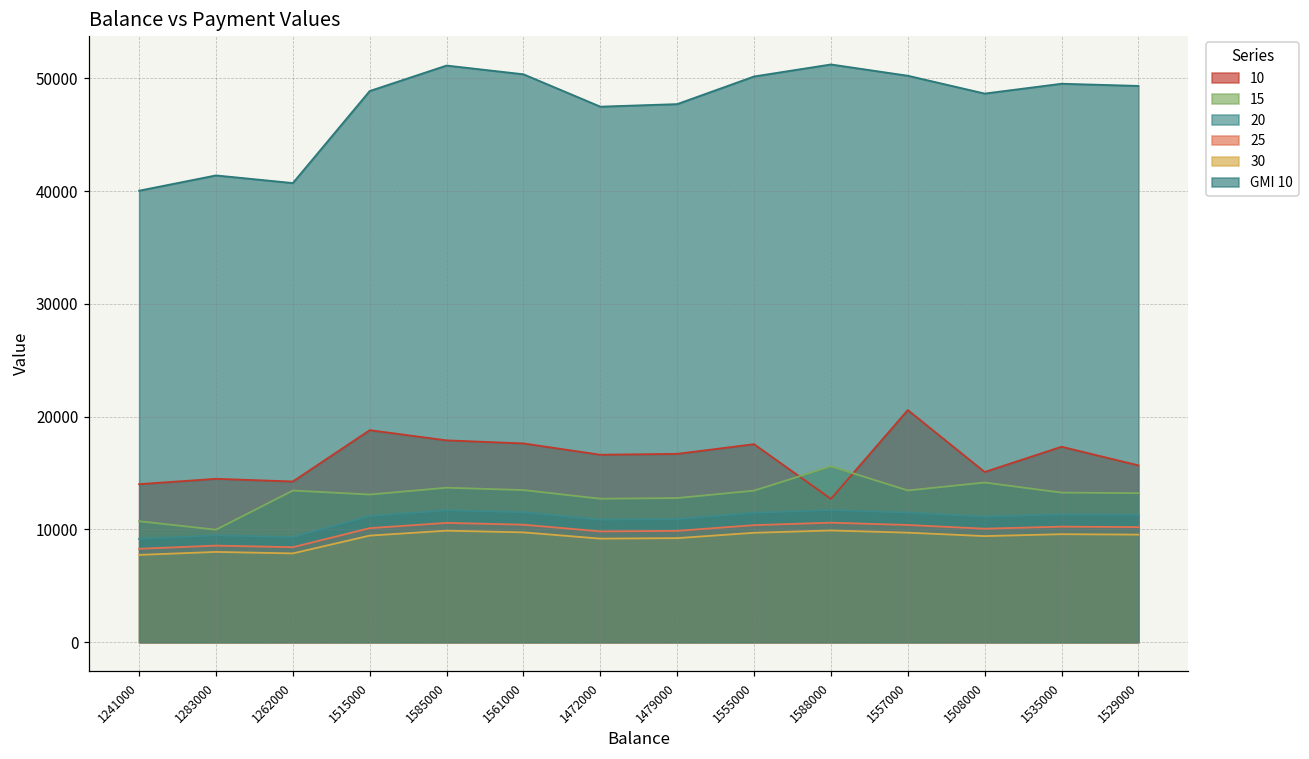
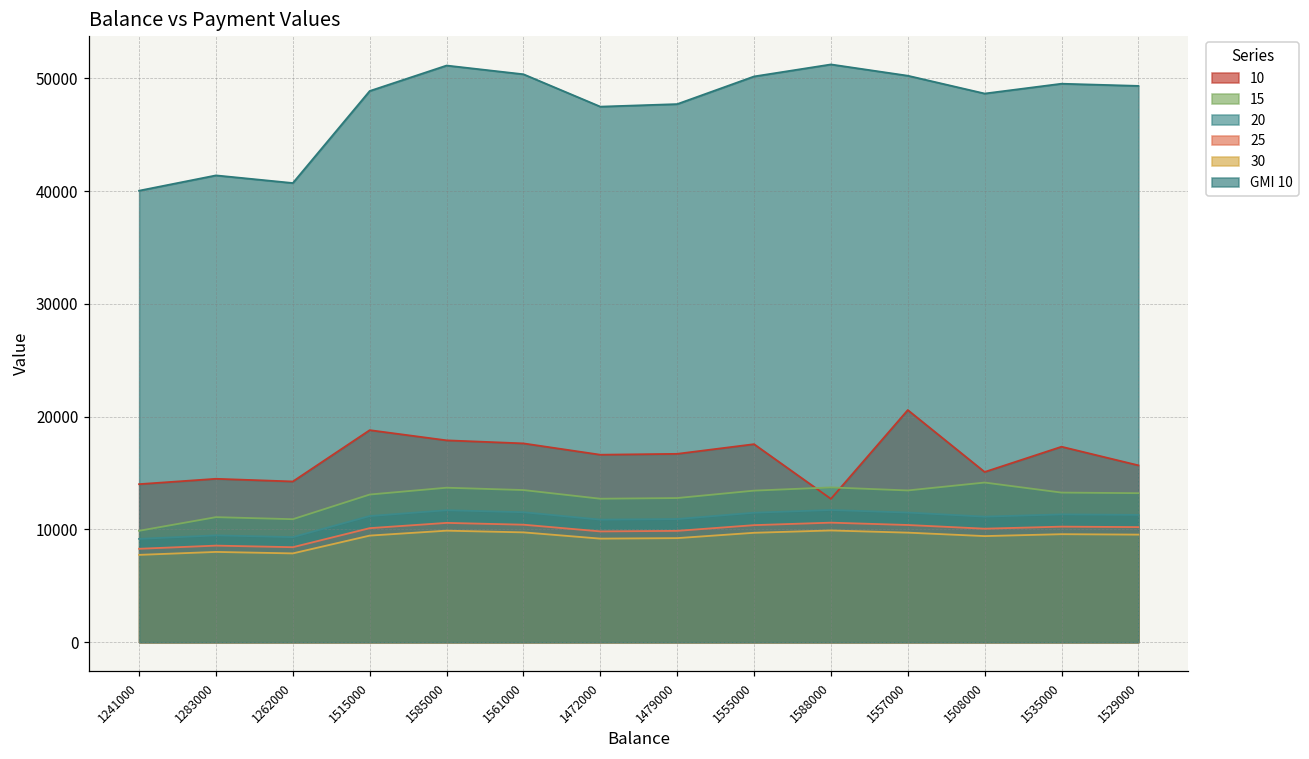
  {
    "10": {
      "1241000": 14000,
      "1283000": 14500,
      "1262000": 14200,
      "1515000": 18800,
      "1585000": 17900,
      "1561000": 17600,
      "1472000": 16600,
      "1479000": 16700,
      "1555000": 17600,
      "1588000": 12700,
      "1557000": 20600,
      "1508000": 15100,
      "1535000": 17300,
      "1529000": 15700
    },
    "15": {
-     "1241000": 10700,
-     "1283000": 10000,
-     "1262000": 13400,
+     "1241000": 9900,
+     "1283000": 11100,
+     "1262000": 10900,
      "1515000": 13100,
      "1585000": 13700,
      "1561000": 13500,
      "1472000": 12700,
      "1479000": 12800,
      "1555000": 13400,
-     "1588000": 15600,
+     "1588000": 13700,
      "1557000": 13500,
      "1508000": 14200,
      "1535000": 13300,
      "1529000": 13200
    }
  }
